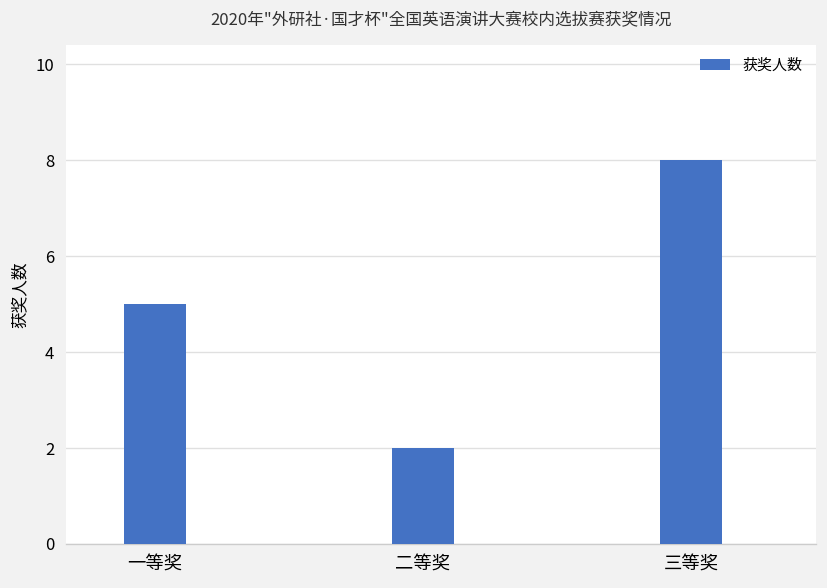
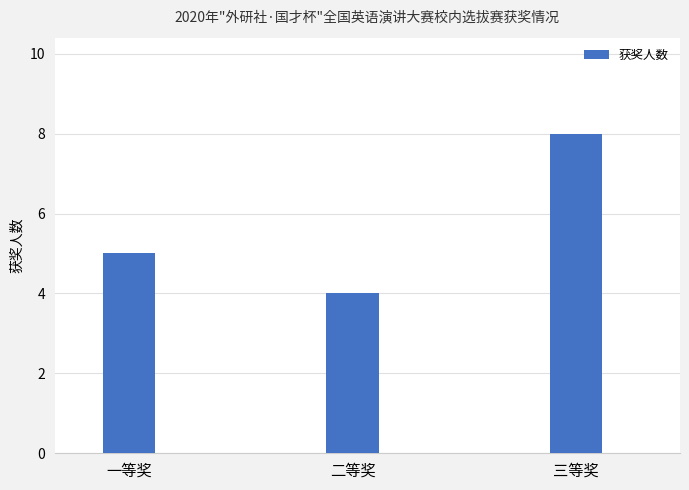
  {
    "一等奖": 5,
-   "二等奖": 2,
+   "二等奖": 4,
    "三等奖": 8
  }
